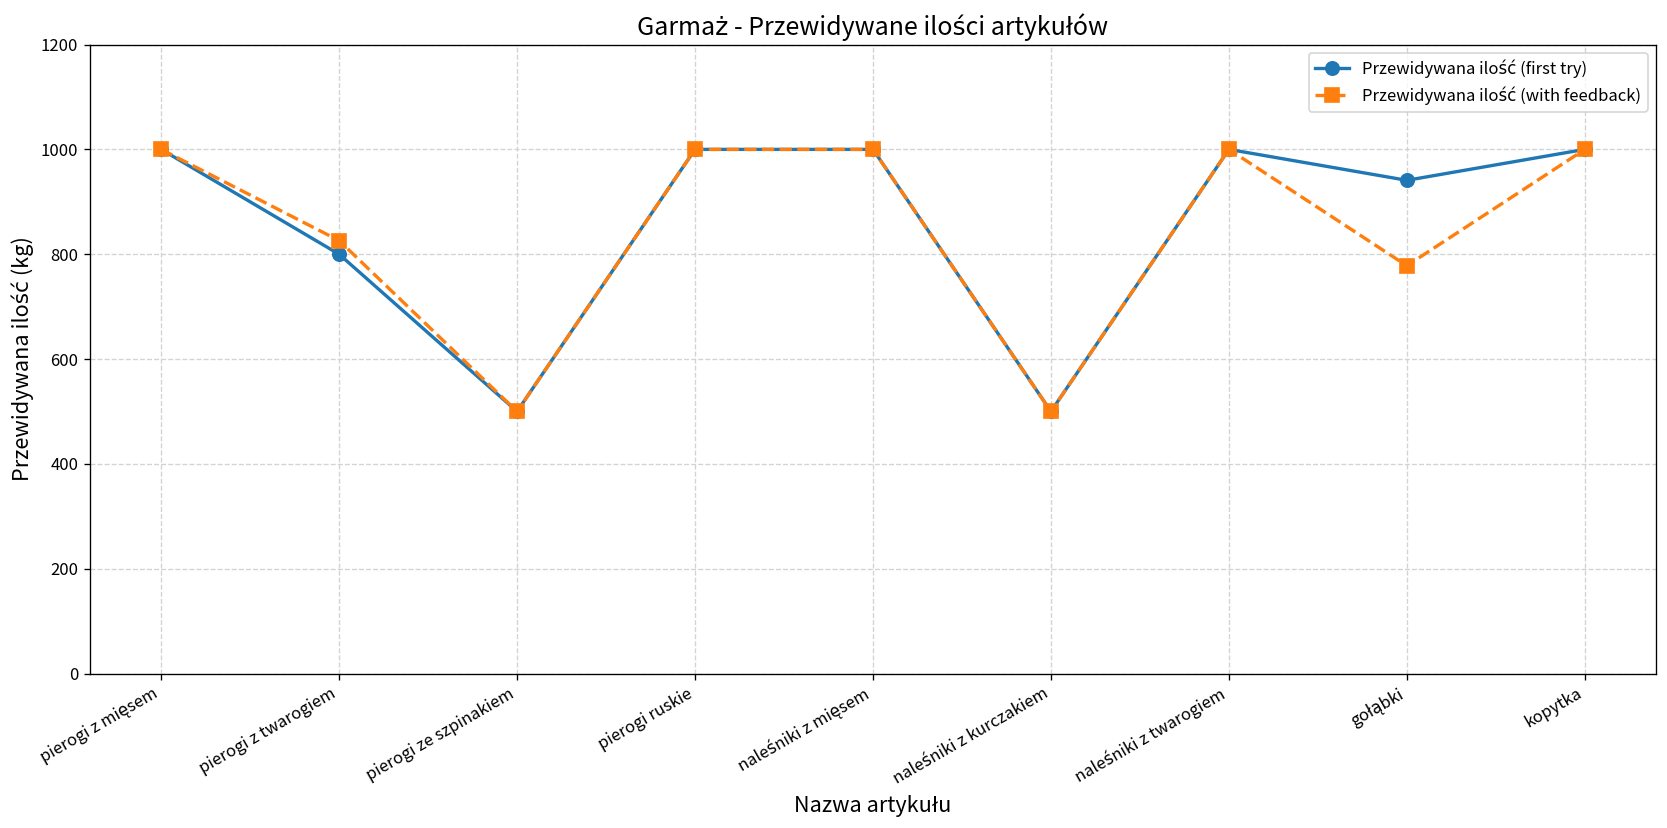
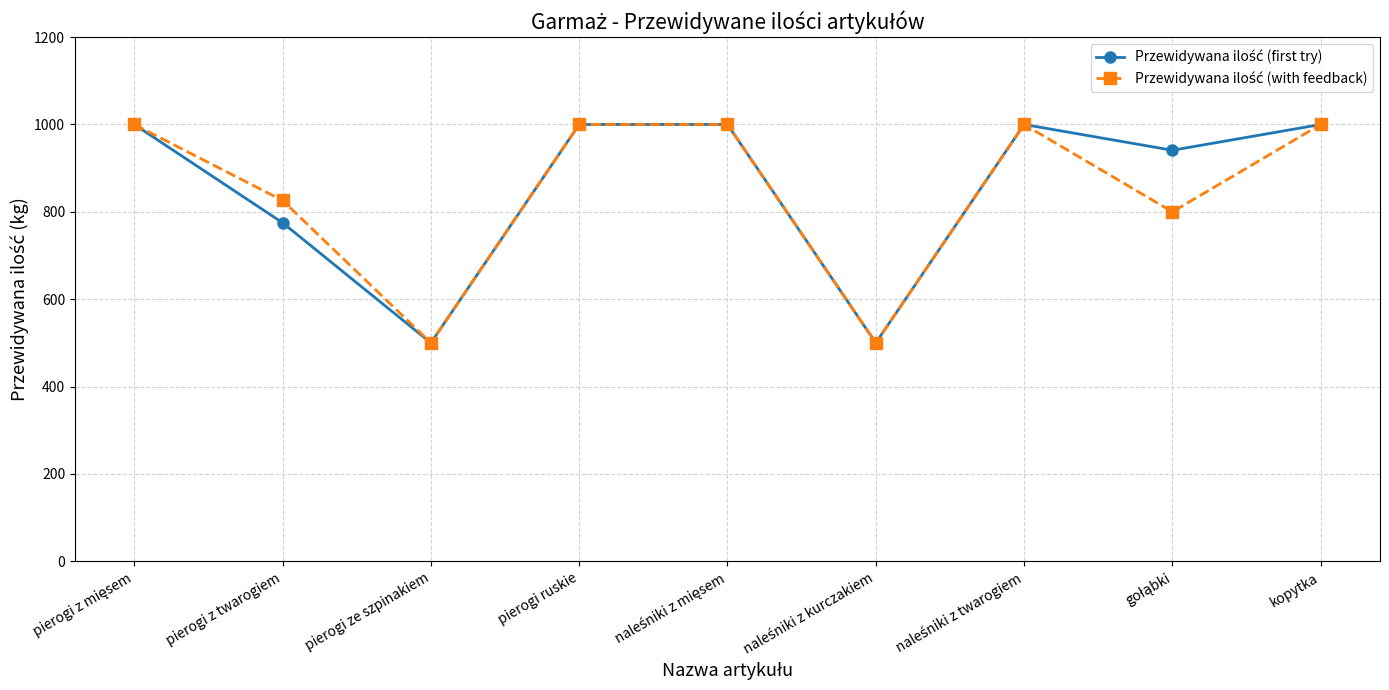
  {
    "Przewidywana ilość (first try)": {
-     "pierogi z twarogiem": 800,
+     "pierogi z twarogiem": 780,
      "gołąbki": 940
    },
    "Przewidywana ilość (with feedback)": {
      "pierogi z twarogiem": 830,
-     "gołąbki": 780
+     "gołąbki": 800
    }
  }
